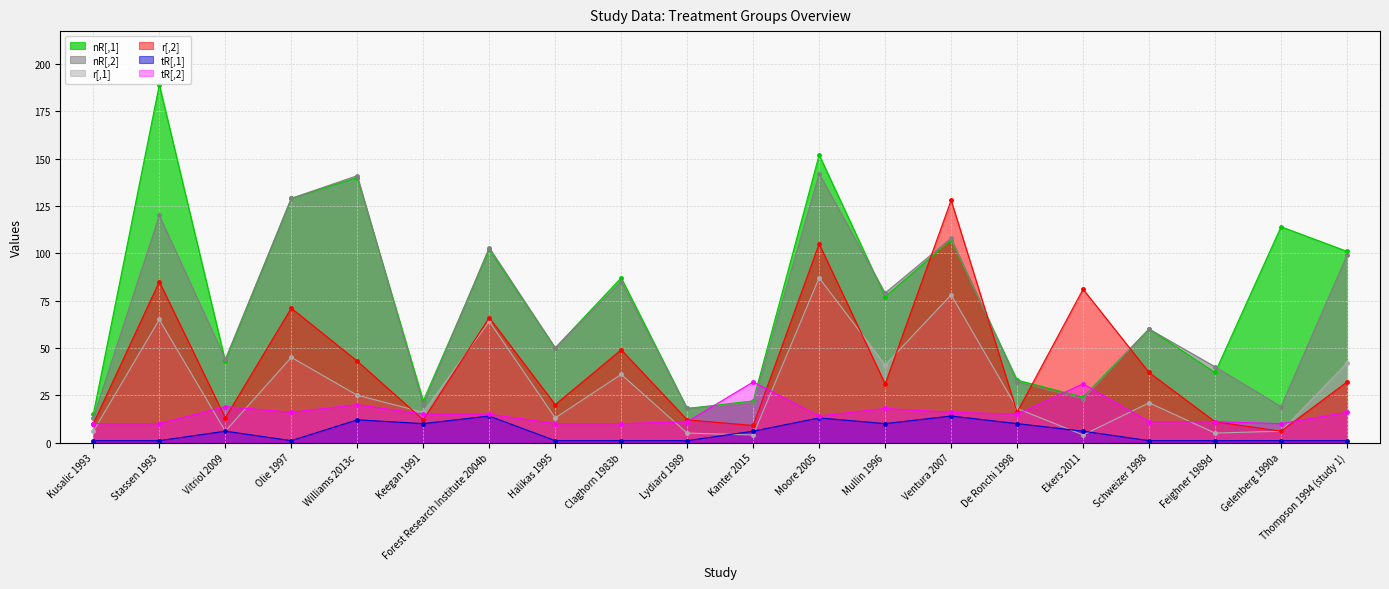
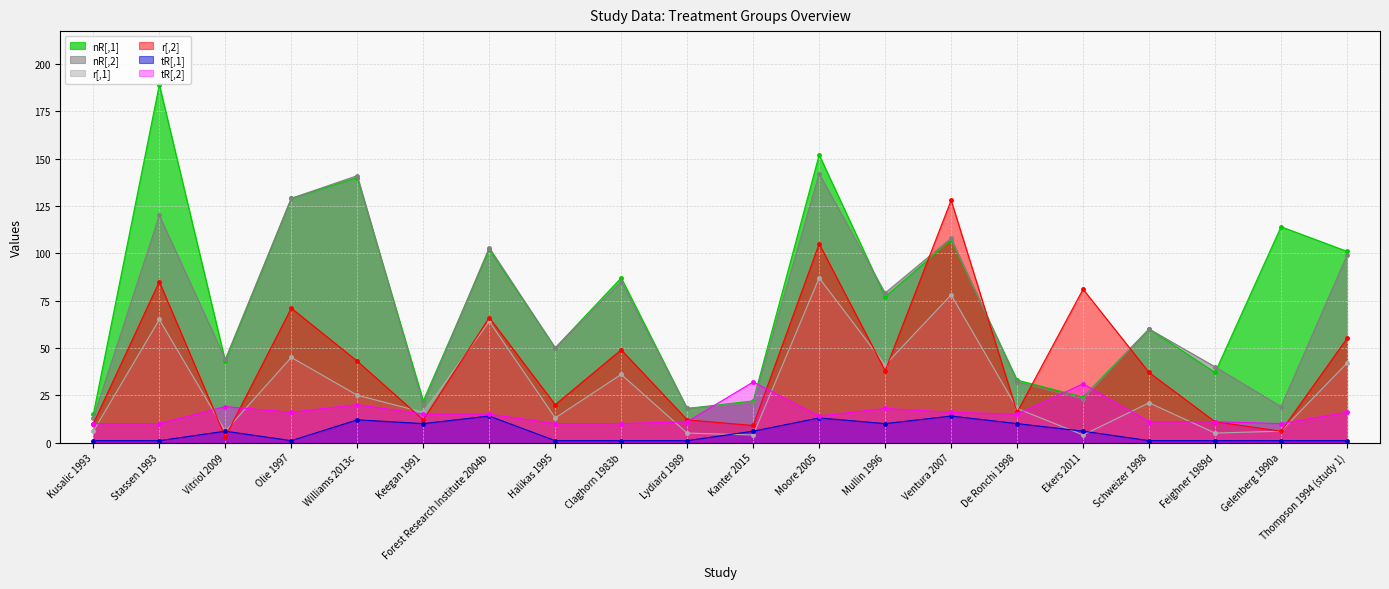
  {
    "nR[,1]": {
      "Kusalic 1993": 15,
      "Stassen 1993": 189,
      "Keegan 1991": 22,
      "Claghorn 1983b": 87,
      "Moore 2005": 152,
      "Mullin 1996": 77,
      "Feighner 1989d": 37,
      "Gelenberg 1990a": 114,
      "Thompson 1994 (study 1)": 101
    },
    "nR[,2]": {
      "Kusalic 1993": 13,
      "Stassen 1993": 120,
      "Keegan 1991": 20,
      "Claghorn 1983b": 85,
      "Moore 2005": 142,
      "Mullin 1996": 79,
      "Feighner 1989d": 40,
      "Gelenberg 1990a": 19,
      "Thompson 1994 (study 1)": 99
    },
    "r[,1]": {
      "Kusalic 1993": 6,
      "Stassen 1993": 65,
      "Olie 1997": 45,
      "Williams 2013c": 25,
      "Forest Research Institute 2004b": 64,
      "Halikas 1995": 13,
      "Claghorn 1983b": 36,
      "Lydiard 1989": 5,
      "Kanter 2015": 4,
      "Moore 2005": 87,
      "Mullin 1996": 41,
      "Ventura 2007": 78,
      "De Ronchi 1998": 18,
      "Ekers 2011": 4,
      "Schweizer 1998": 21,
      "Feighner 1989d": 5,
      "Thompson 1994 (study 1)": 42
    },
    "r[,2]": {
      "Stassen 1993": 85,
-     "Vitriol 2009": 13,
+     "Vitriol 2009": 3,
      "Olie 1997": 71,
      "Williams 2013c": 43,
      "Keegan 1991": 12,
      "Forest Research Institute 2004b": 66,
      "Halikas 1995": 20,
      "Claghorn 1983b": 49,
      "Kanter 2015": 9,
      "Moore 2005": 105,
-     "Mullin 1996": 31,
+     "Mullin 1996": 38,
      "Ventura 2007": 128,
      "Ekers 2011": 81,
      "Schweizer 1998": 37,
-     "Thompson 1994 (study 1)": 32
+     "Thompson 1994 (study 1)": 55
    },
    "tR[,1]": {
      "Kusalic 1993": 1,
      "Stassen 1993": 1,
      "Olie 1997": 1,
      "Williams 2013c": 12,
      "Keegan 1991": 10,
      "Halikas 1995": 1,
      "Claghorn 1983b": 1,
      "Lydiard 1989": 1,
      "Kanter 2015": 6,
      "Mullin 1996": 10,
      "Ventura 2007": 14,
      "De Ronchi 1998": 10,
      "Ekers 2011": 6,
      "Schweizer 1998": 1,
      "Feighner 1989d": 1,
      "Gelenberg 1990a": 1,
      "Thompson 1994 (study 1)": 1
    },
    "tR[,2]": {
      "Stassen 1993": 10,
      "Vitriol 2009": 19,
      "Olie 1997": 16,
      "Williams 2013c": 20,
      "Halikas 1995": 10,
      "Claghorn 1983b": 10,
      "Kanter 2015": 32,
      "Mullin 1996": 18,
      "Ventura 2007": 16,
      "Ekers 2011": 31,
      "Schweizer 1998": 11,
      "Gelenberg 1990a": 10,
      "Thompson 1994 (study 1)": 16
    }
  }
